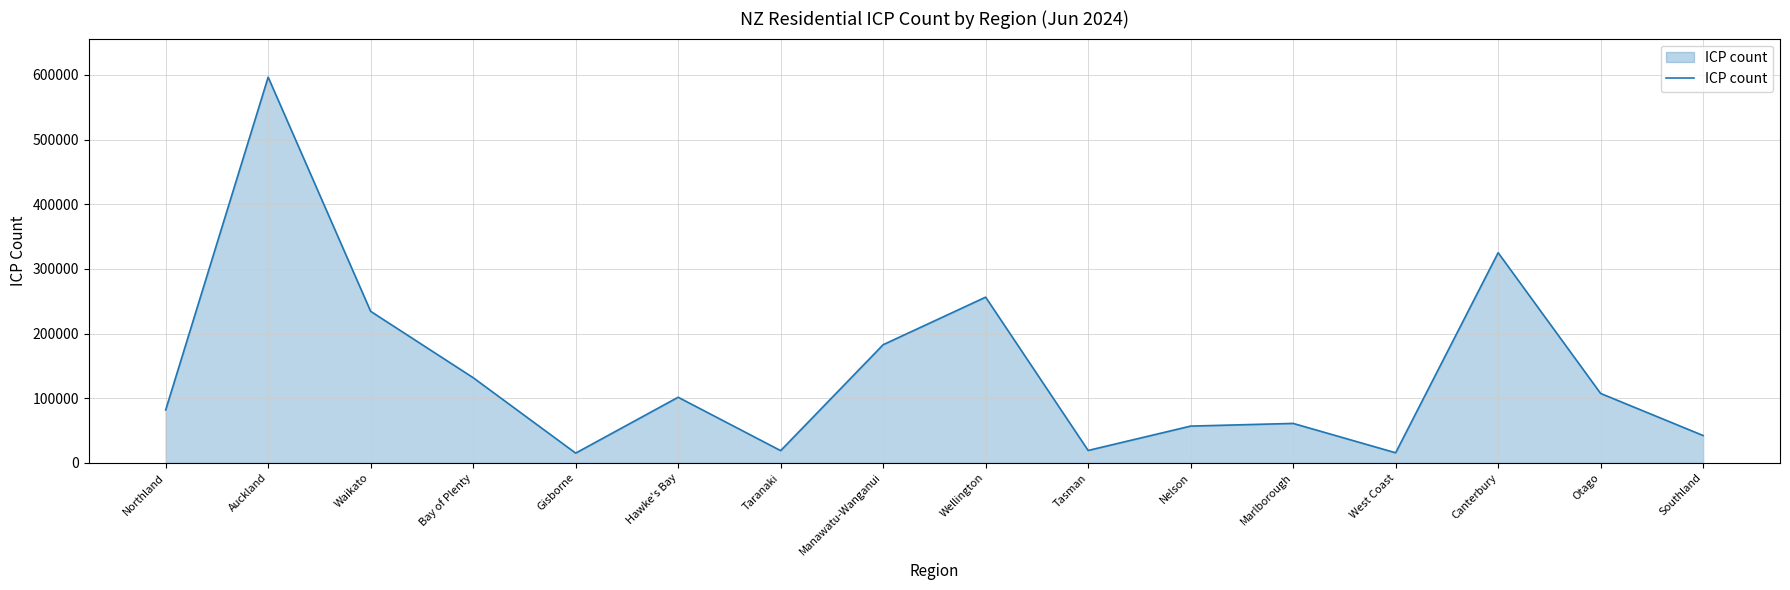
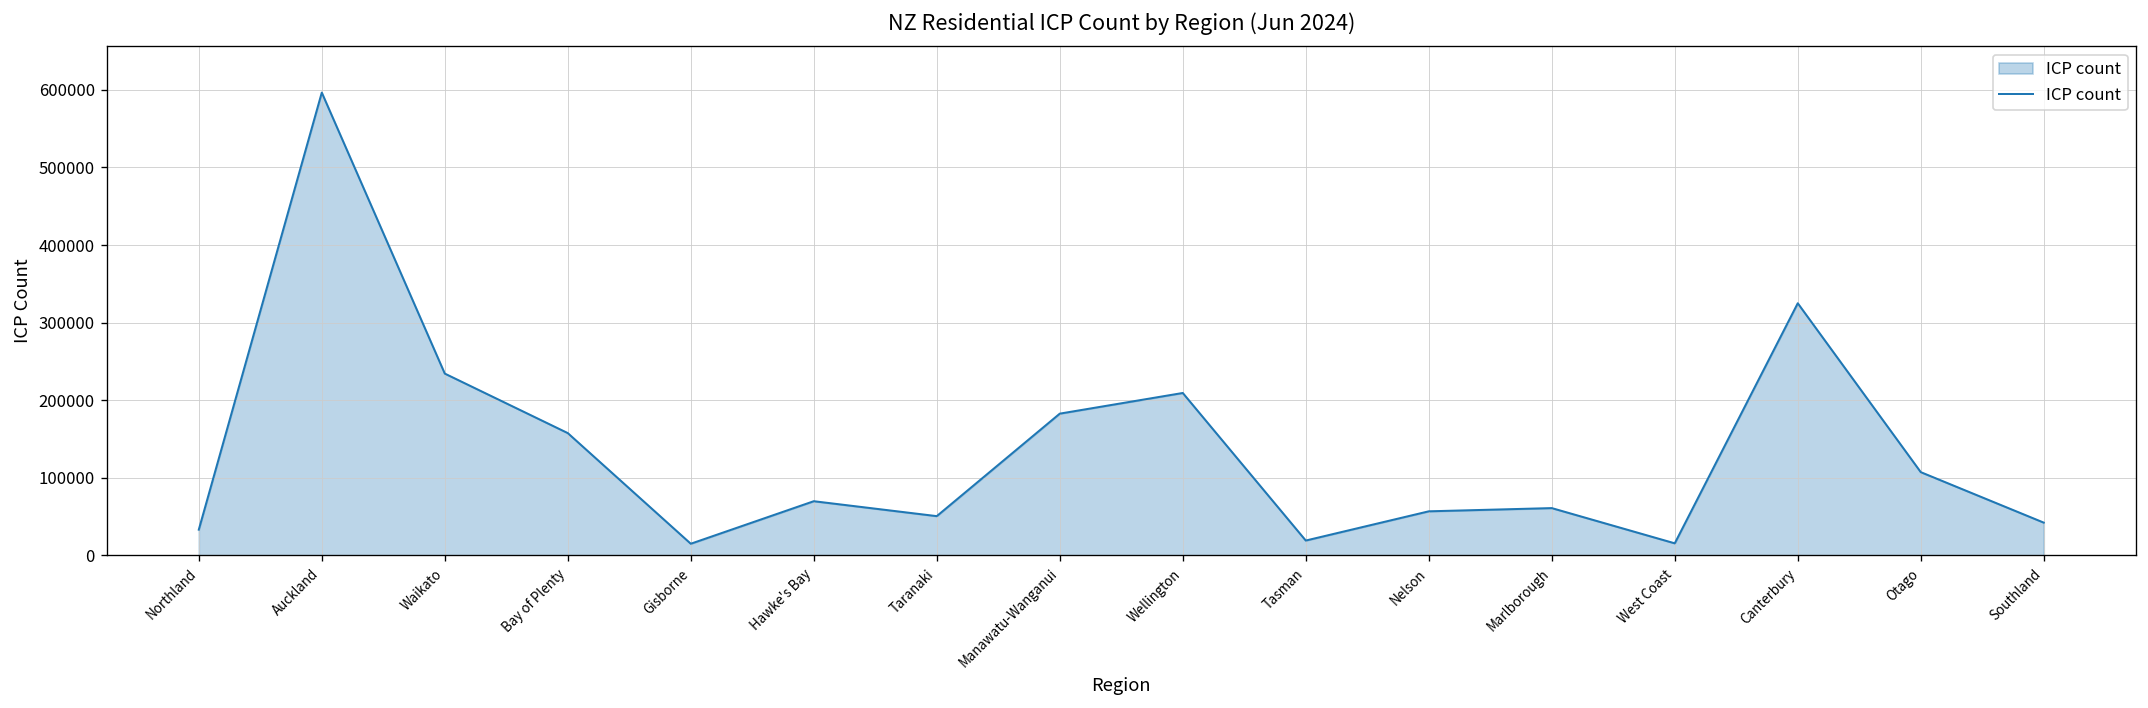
  {
-   "Northland": 80000,
+   "Northland": 30000,
    "Auckland": 600000,
    "Waikato": 230000,
-   "Bay of Plenty": 130000,
+   "Bay of Plenty": 160000,
    "Gisborne": 20000,
-   "Hawke's Bay": 100000,
-   "Taranaki": 20000,
+   "Hawke's Bay": 70000,
+   "Taranaki": 50000,
    "Manawatu-Wanganui": 180000,
-   "Wellington": 260000,
+   "Wellington": 210000,
    "Tasman": 20000,
    "Nelson": 60000,
    "Marlborough": 60000,
    "West Coast": 20000,
    "Canterbury": 330000,
    "Otago": 110000,
    "Southland": 40000
  }
